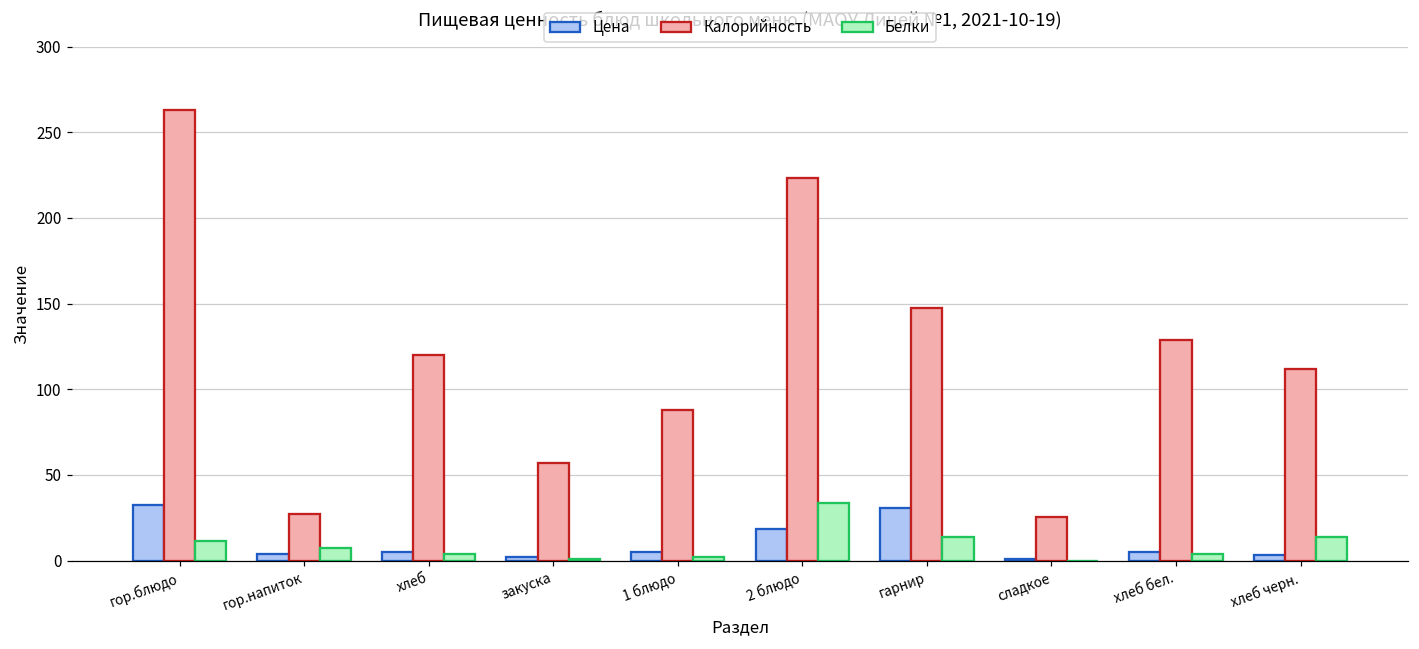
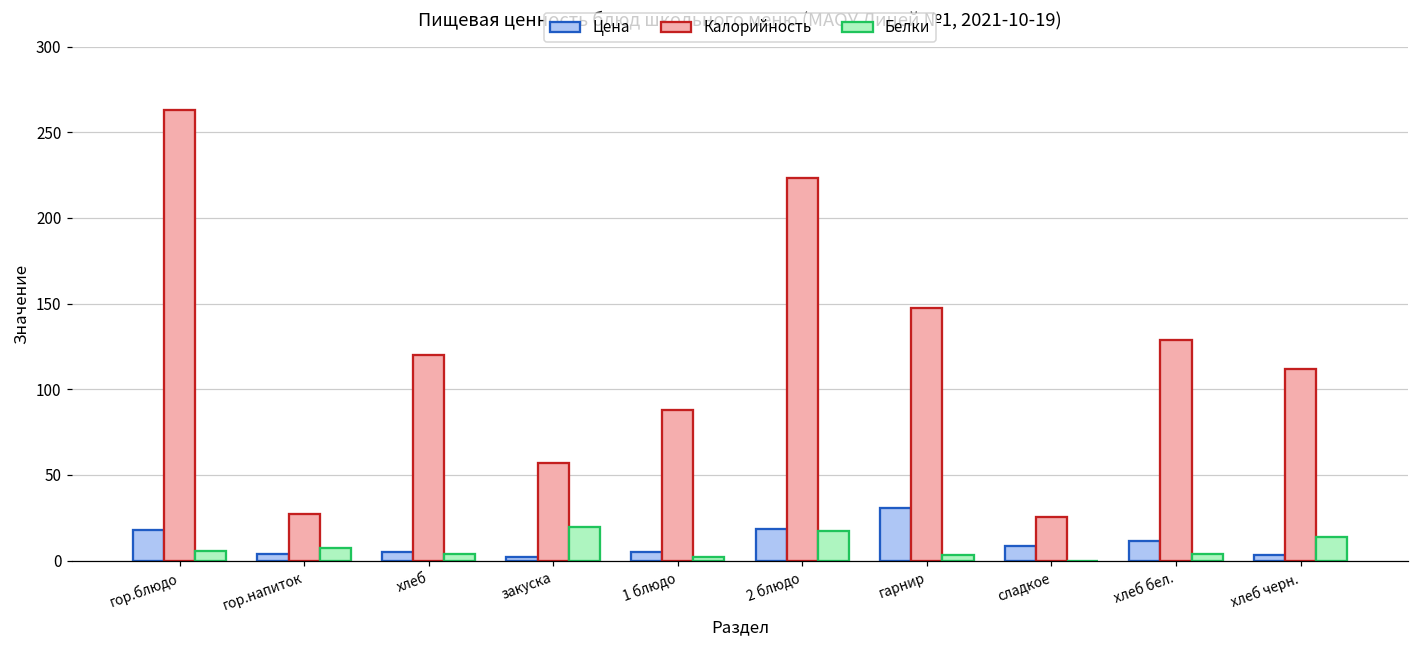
  {
    "Цена": {
-     "гор.блюдо": 32,
+     "гор.блюдо": 18,
      "гор.напиток": 4,
      "хлеб": 5,
      "закуска": 2,
      "1 блюдо": 5,
      "2 блюдо": 18,
      "гарнир": 31,
-     "сладкое": 1,
-     "хлеб бел.": 5,
+     "сладкое": 9,
+     "хлеб бел.": 11,
      "хлеб черн.": 3
    },
    "Калорийность": {
      "гор.блюдо": 263,
      "гор.напиток": 27,
      "хлеб": 120,
      "закуска": 57,
      "1 блюдо": 88,
      "2 блюдо": 223,
      "гарнир": 148,
      "сладкое": 26,
      "хлеб бел.": 129,
      "хлеб черн.": 112
    },
    "Белки": {
-     "гор.блюдо": 11,
+     "гор.блюдо": 5,
      "гор.напиток": 7,
      "хлеб": 4,
-     "закуска": 1,
+     "закуска": 20,
      "1 блюдо": 2,
-     "2 блюдо": 33,
-     "гарнир": 14,
+     "2 блюдо": 17,
+     "гарнир": 3,
      "сладкое": 0,
      "хлеб бел.": 4,
      "хлеб черн.": 14
    }
  }
